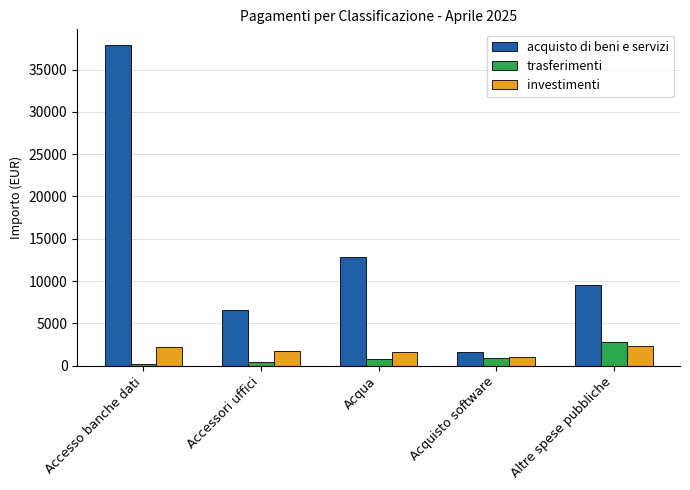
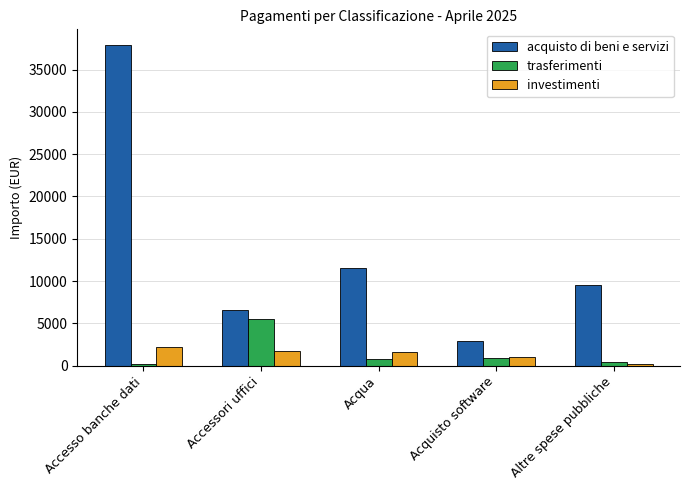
  {
    "acquisto di beni e servizi": {
      "Accesso banche dati": 38000,
      "Accessori uffici": 7000,
-     "Acqua": 13000,
-     "Acquisto software": 2000,
+     "Acqua": 12000,
+     "Acquisto software": 3000,
      "Altre spese pubbliche": 10000
    },
    "trasferimenti": {
-     "Accessori uffici": 0,
+     "Accessori uffici": 6000,
      "Acqua": 1000,
      "Acquisto software": 1000,
-     "Altre spese pubbliche": 3000
+     "Altre spese pubbliche": 0
    },
    "investimenti": {
      "Accesso banche dati": 2000,
      "Accessori uffici": 2000,
      "Acqua": 2000,
      "Acquisto software": 1000,
-     "Altre spese pubbliche": 2000
+     "Altre spese pubbliche": 0
    }
  }
